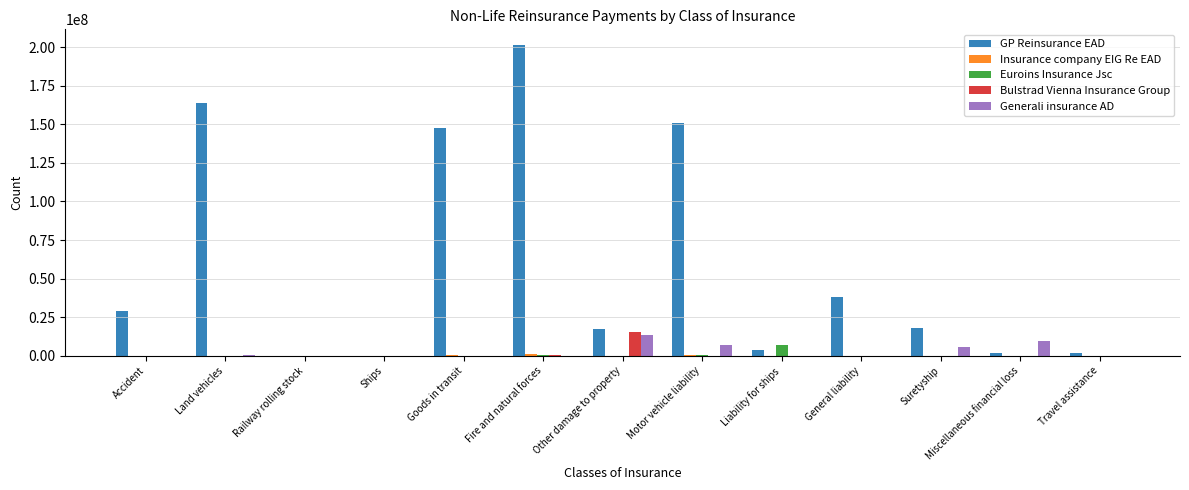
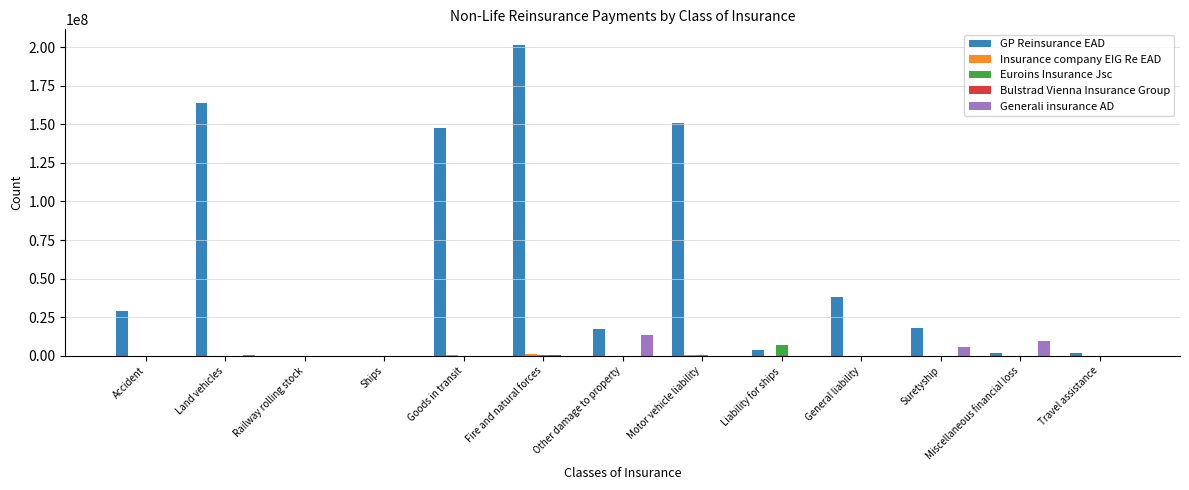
  {
    "GP Reinsurance EAD": {
      "Accident": 29000000,
      "Land vehicles": 164000000,
      "Railway rolling stock": 0,
      "Ships": 0,
      "Goods in transit": 147000000,
      "Fire and natural forces": 202000000,
      "Other damage to property": 17000000,
      "Motor vehicle liability": 151000000,
      "Liability for ships": 3000000,
      "General liability": 38000000,
      "Suretyship": 18000000,
      "Travel assistance": 2000000
    },
    "Insurance company EIG Re EAD": {
      "Accident": 0,
      "Land vehicles": 0,
      "Railway rolling stock": 0,
      "Other damage to property": 0,
      "Liability for ships": 0,
      "Suretyship": 0,
      "Miscellaneous financial loss": 0,
      "Travel assistance": 0
    },
    "Euroins Insurance Jsc": {
      "Accident": 0,
      "Land vehicles": 0,
      "Railway rolling stock": 0,
      "Ships": 0,
      "Other damage to property": 0,
      "Liability for ships": 7000000,
      "Suretyship": 0,
      "Miscellaneous financial loss": 0,
      "Travel assistance": 0
    },
    "Bulstrad Vienna Insurance Group": {
      "Accident": 0,
      "Land vehicles": 0,
      "Goods in transit": 0,
-     "Other damage to property": 15000000,
+     "Other damage to property": 0,
      "Motor vehicle liability": 0,
      "Liability for ships": 0,
      "Suretyship": 0,
      "Miscellaneous financial loss": 0,
      "Travel assistance": 0
    },
    "Generali insurance AD": {
      "Railway rolling stock": 0,
      "Ships": 0,
      "Goods in transit": 0,
      "Other damage to property": 13000000,
-     "Motor vehicle liability": 7000000,
+     "Motor vehicle liability": 0,
      "Liability for ships": 0,
      "General liability": 0,
      "Suretyship": 5000000,
      "Miscellaneous financial loss": 9000000,
      "Travel assistance": 0
    }
  }
